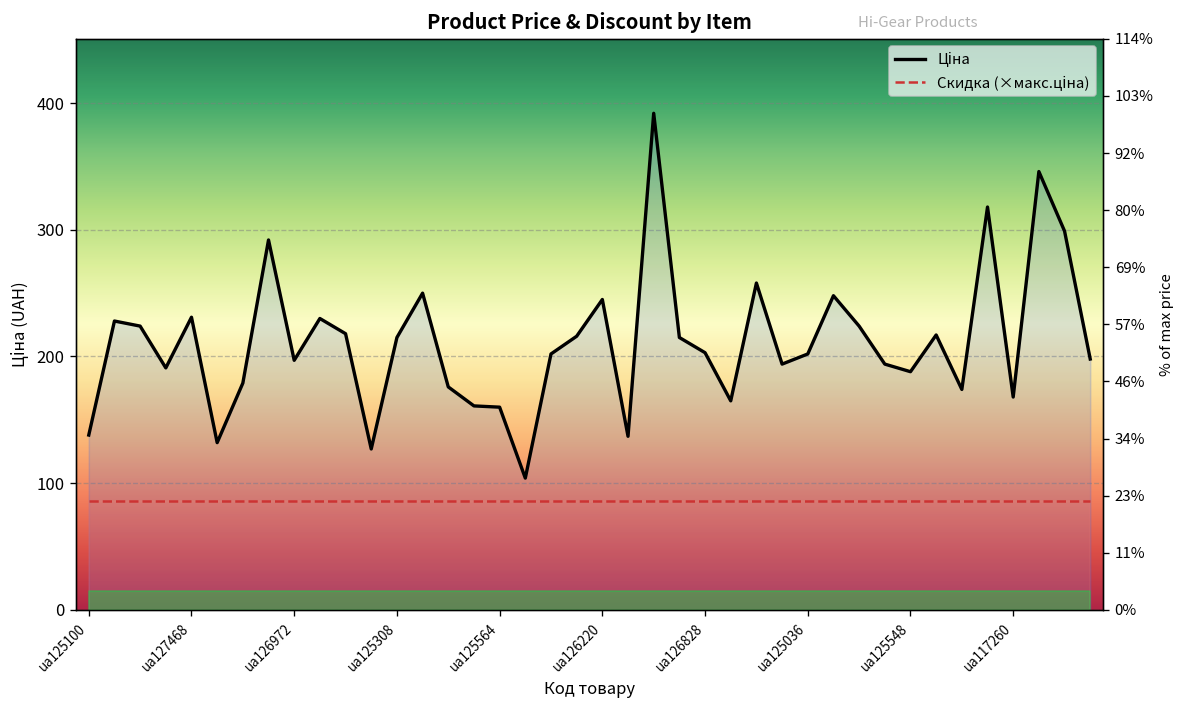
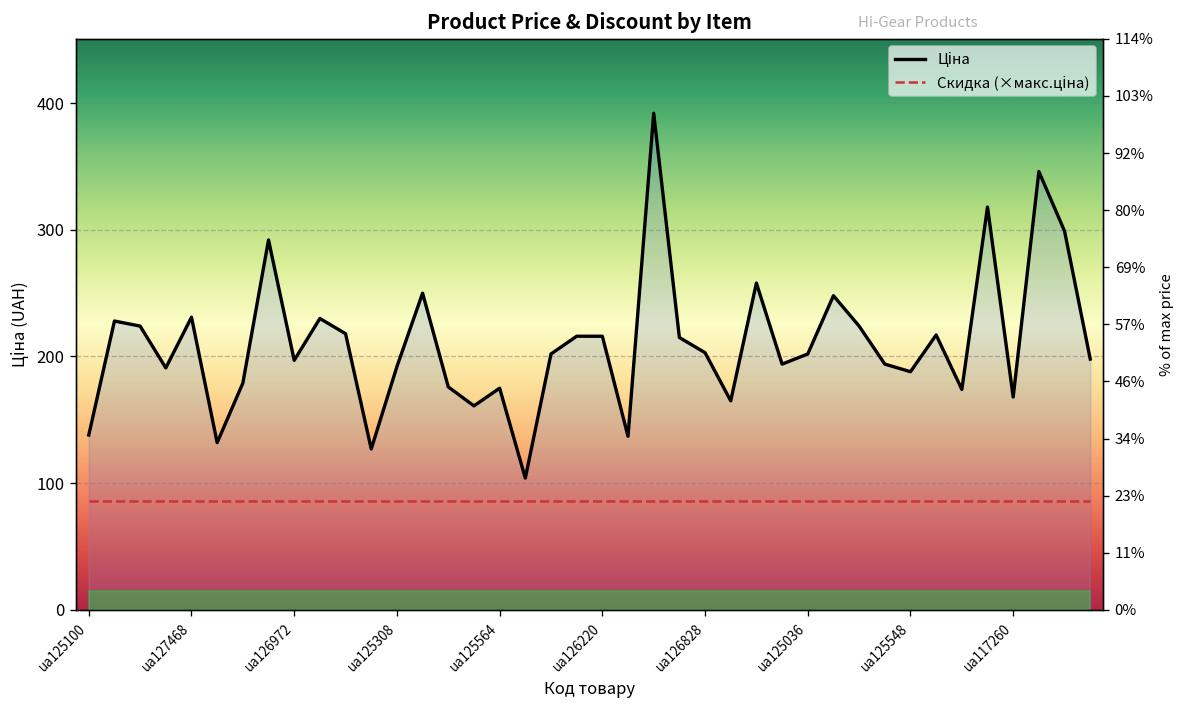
  {
    "Ціна": {
      "ua125100": 138,
      "ua127468": 231,
      "ua126972": 197,
-     "ua125308": 215,
-     "ua125564": 160,
-     "ua126220": 245,
+     "ua125308": 192,
+     "ua125564": 175,
+     "ua126220": 216,
      "ua126828": 203,
      "ua125036": 202,
      "ua125548": 188,
      "ua117260": 168
    },
    "Скидка (×макс.ціна)": {
      "ua125100": 86,
      "ua127468": 86,
      "ua126972": 86,
      "ua125308": 86,
      "ua125564": 86,
      "ua126220": 86,
      "ua126828": 86,
      "ua125036": 86,
      "ua125548": 86,
      "ua117260": 86
    }
  }
